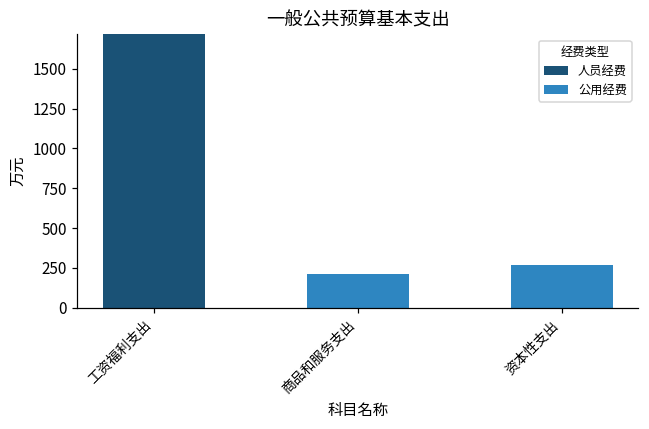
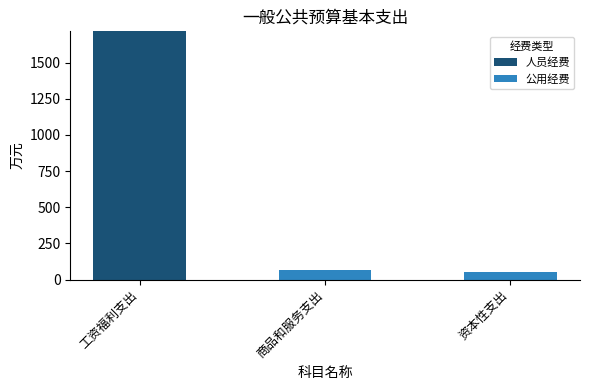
  {
    "人员经费": {
      "工资福利支出": 1720,
      "商品和服务支出": 0,
      "资本性支出": 0
    },
    "公用经费": {
-     "商品和服务支出": 210,
-     "资本性支出": 270
+     "商品和服务支出": 70,
+     "资本性支出": 50
    }
  }
